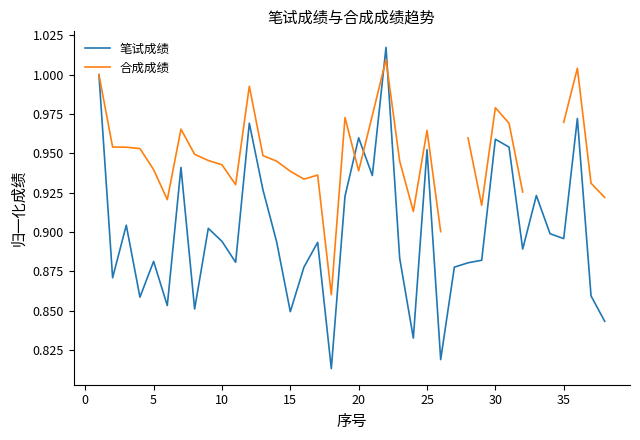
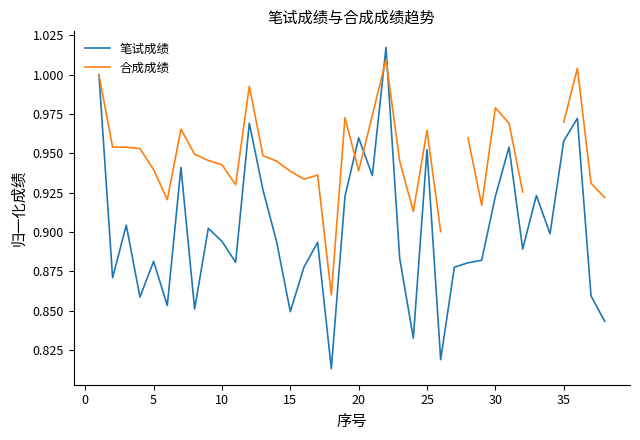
  {
    "笔试成绩": {
      "5": 0.881,
      "10": 0.894,
      "15": 0.849,
      "20": 0.960,
      "25": 0.952,
-     "30": 0.959,
-     "35": 0.896
+     "30": 0.923,
+     "35": 0.958
    },
    "合成成绩": {
      "5": 0.940,
      "10": 0.943,
      "15": 0.939,
      "20": 0.939,
      "25": 0.965,
      "30": 0.979,
      "35": 0.970
    }
  }
